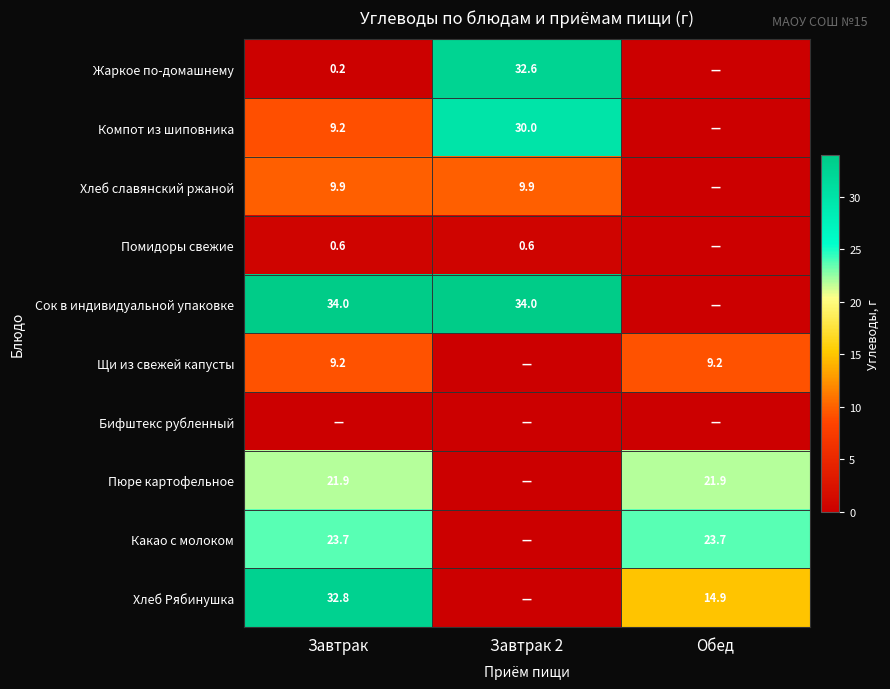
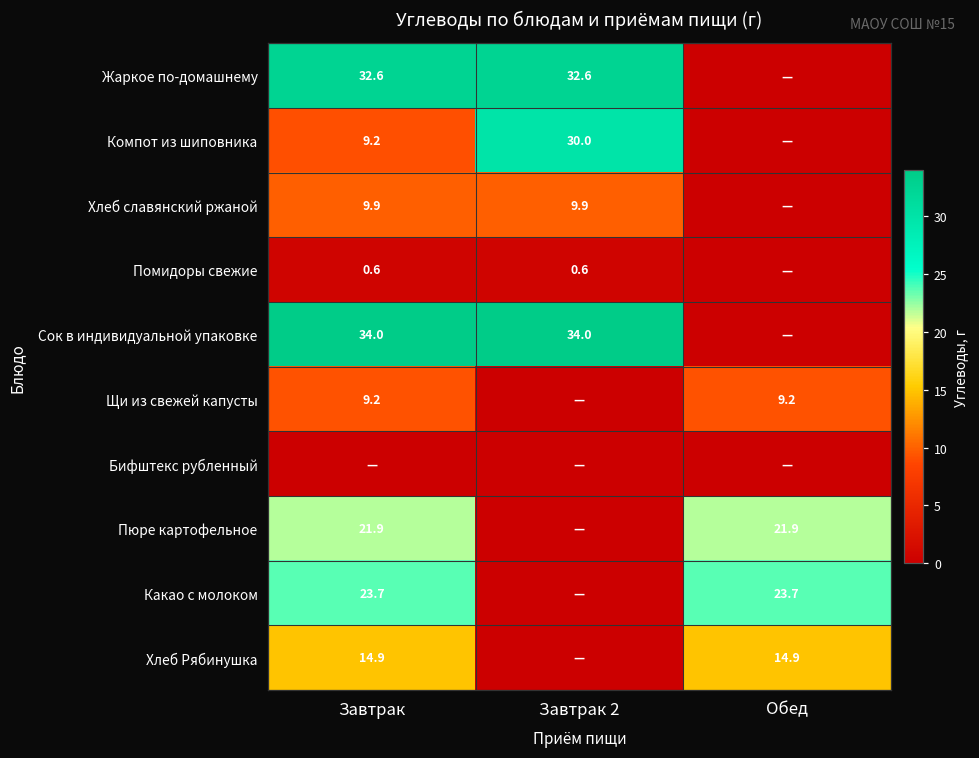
  {
    "Жаркое по-домашнему": {
-     "Завтрак": 0.2,
+     "Завтрак": 32.6,
      "Завтрак 2": 32.6
    },
    "Компот из шиповника": {
      "Завтрак": 9.2,
      "Завтрак 2": 30.0
    },
    "Хлеб славянский ржаной": {
      "Завтрак": 9.9,
      "Завтрак 2": 9.9
    },
    "Помидоры свежие": {
      "Завтрак": 0.6,
      "Завтрак 2": 0.6
    },
    "Сок в индивидуальной упаковке": {
      "Завтрак": 34.0,
      "Завтрак 2": 34.0
    },
    "Щи из свежей капусты": {
      "Завтрак": 9.2,
      "Обед": 9.2
    },
    "Пюре картофельное": {
      "Завтрак": 21.9,
      "Обед": 21.9
    },
    "Какао с молоком": {
      "Завтрак": 23.7,
      "Обед": 23.7
    },
    "Хлеб Рябинушка": {
-     "Завтрак": 32.8,
+     "Завтрак": 14.9,
      "Обед": 14.9
    }
  }
